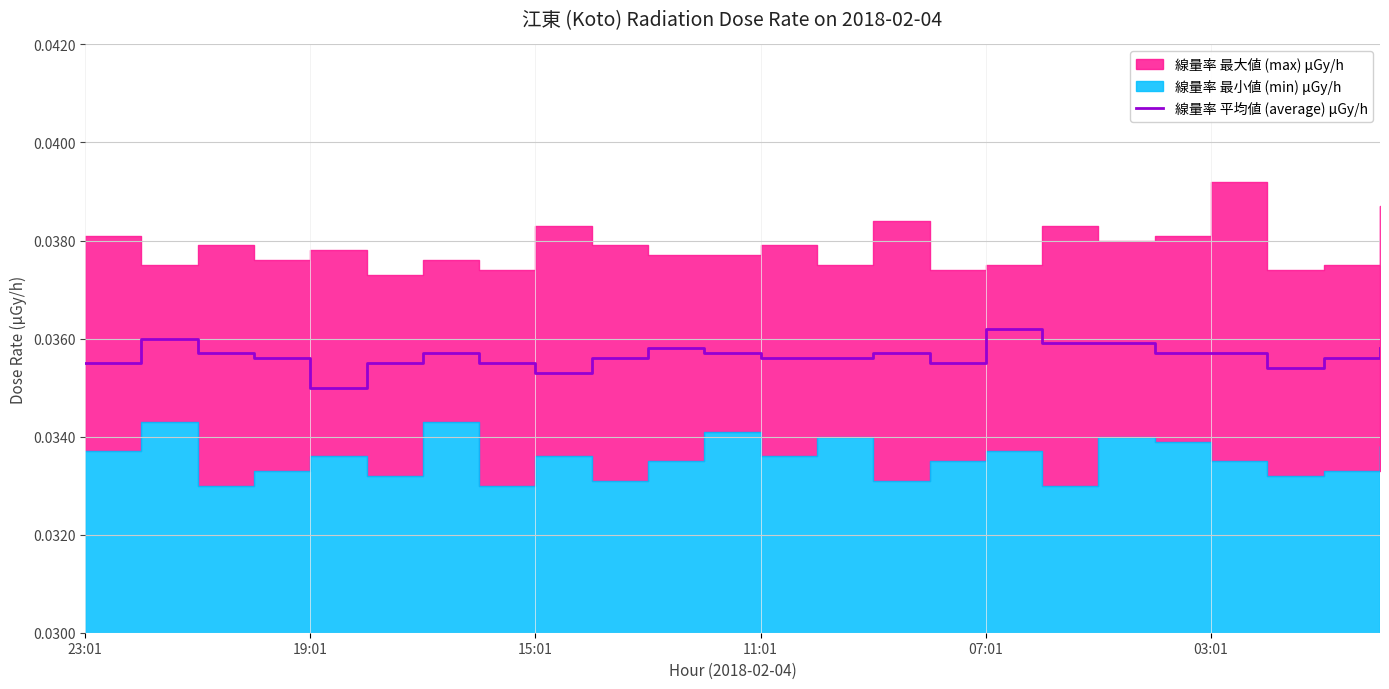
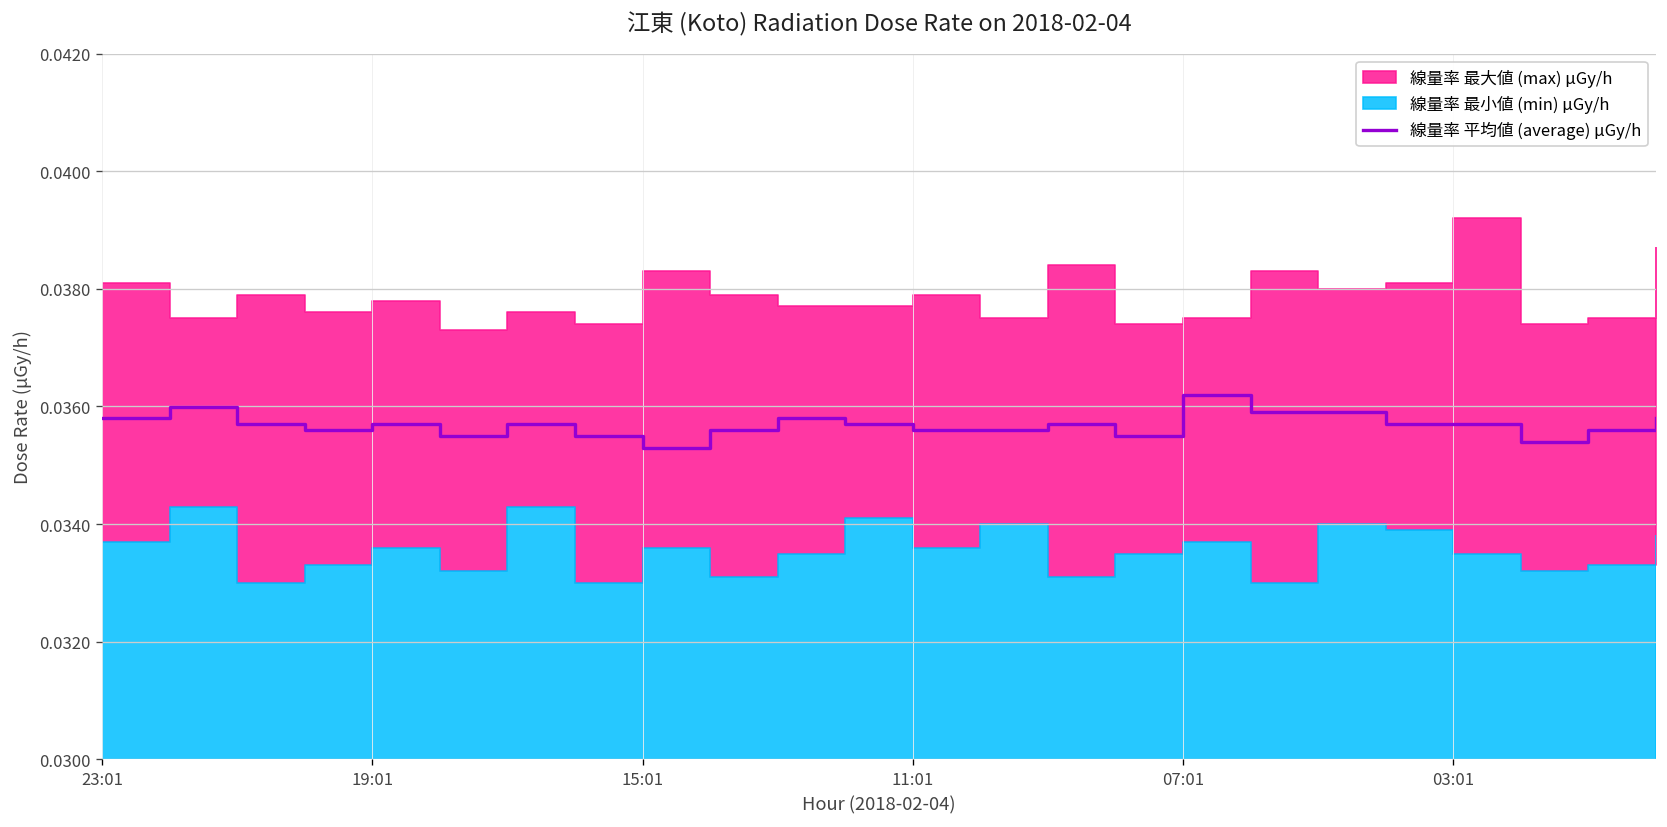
  {
    "線量率 平均値 (average) μGy/h": {
-     "23:01": 0.0355,
-     "19:01": 0.0350,
+     "23:01": 0.0358,
+     "19:01": 0.0357,
      "15:01": 0.0353,
      "11:01": 0.0356,
      "07:01": 0.0362,
      "03:01": 0.0357
    }
  }
